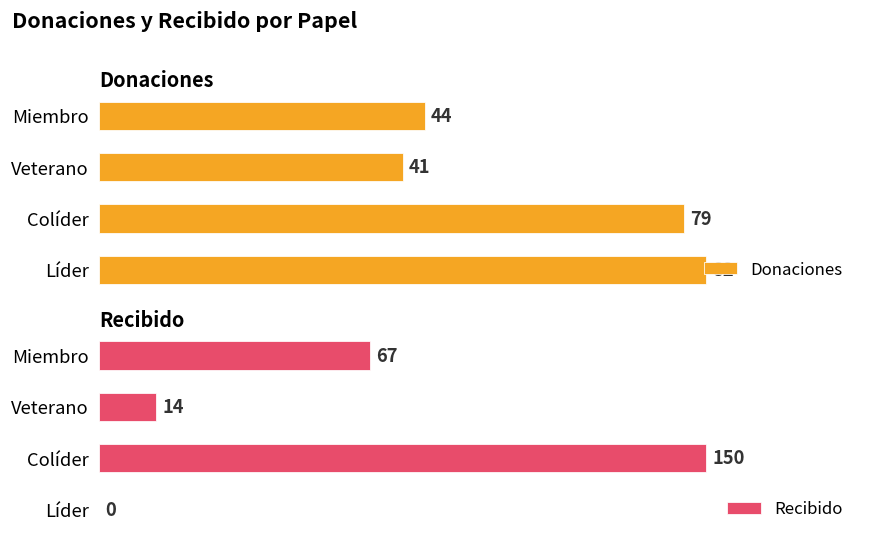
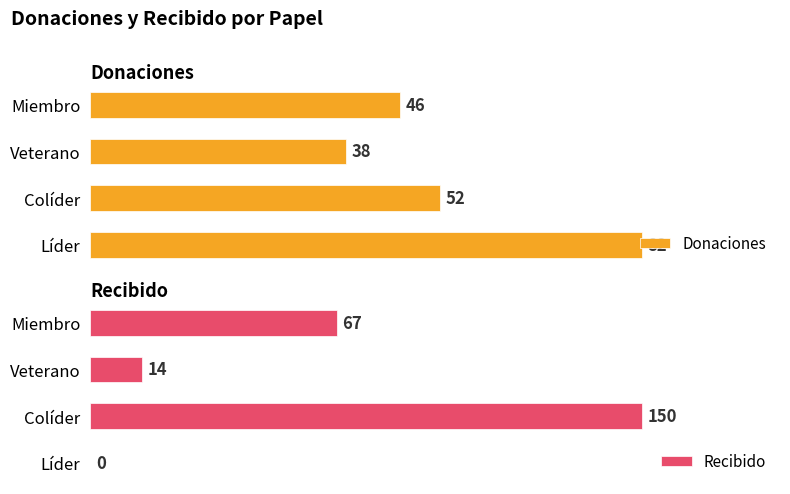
  {
    "Donaciones": {
-     "Miembro": 44,
-     "Veterano": 41,
-     "Colíder": 79,
+     "Miembro": 46,
+     "Veterano": 38,
+     "Colíder": 52,
      "Líder": 82
    },
    "Recibido": {
      "Miembro": 67,
      "Veterano": 14,
      "Colíder": 150,
      "Líder": 0
    }
  }
